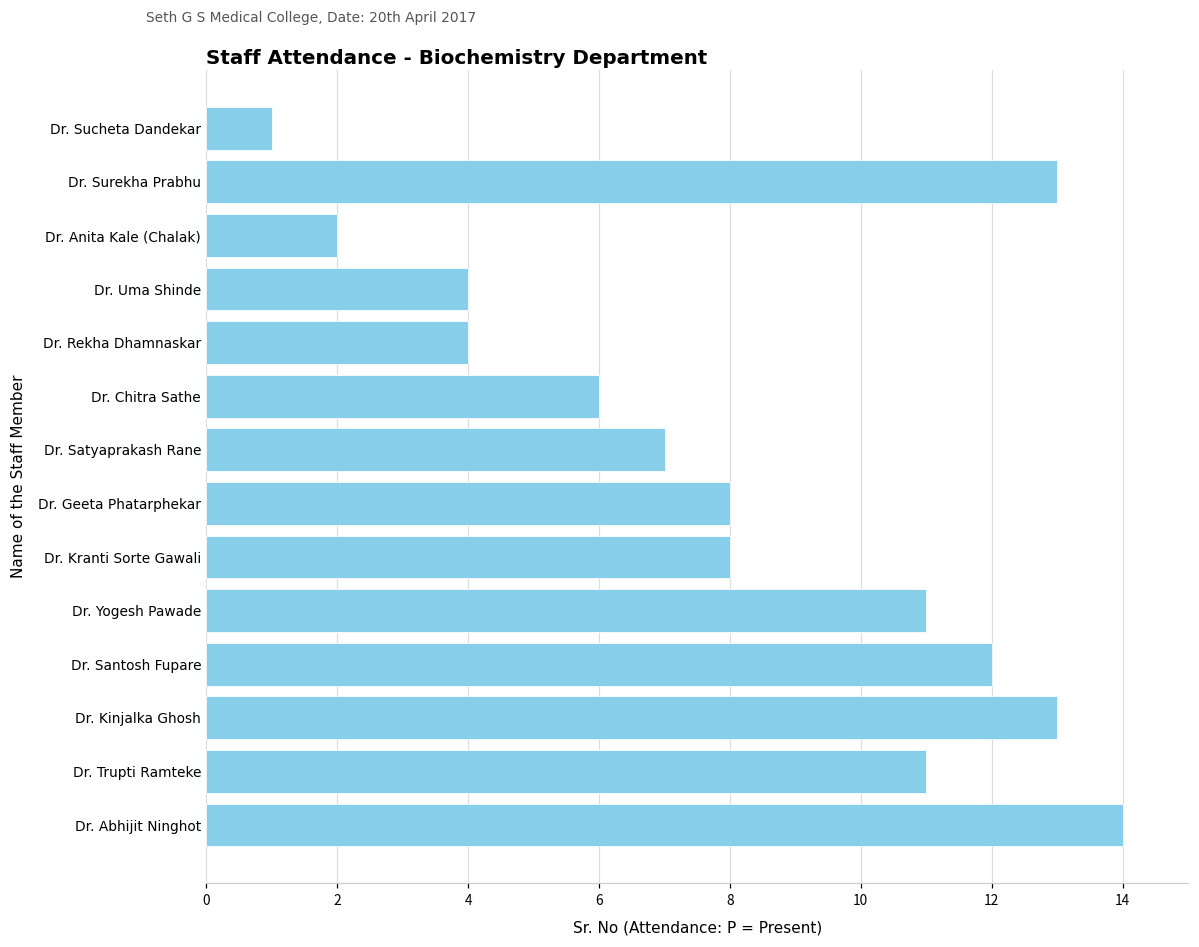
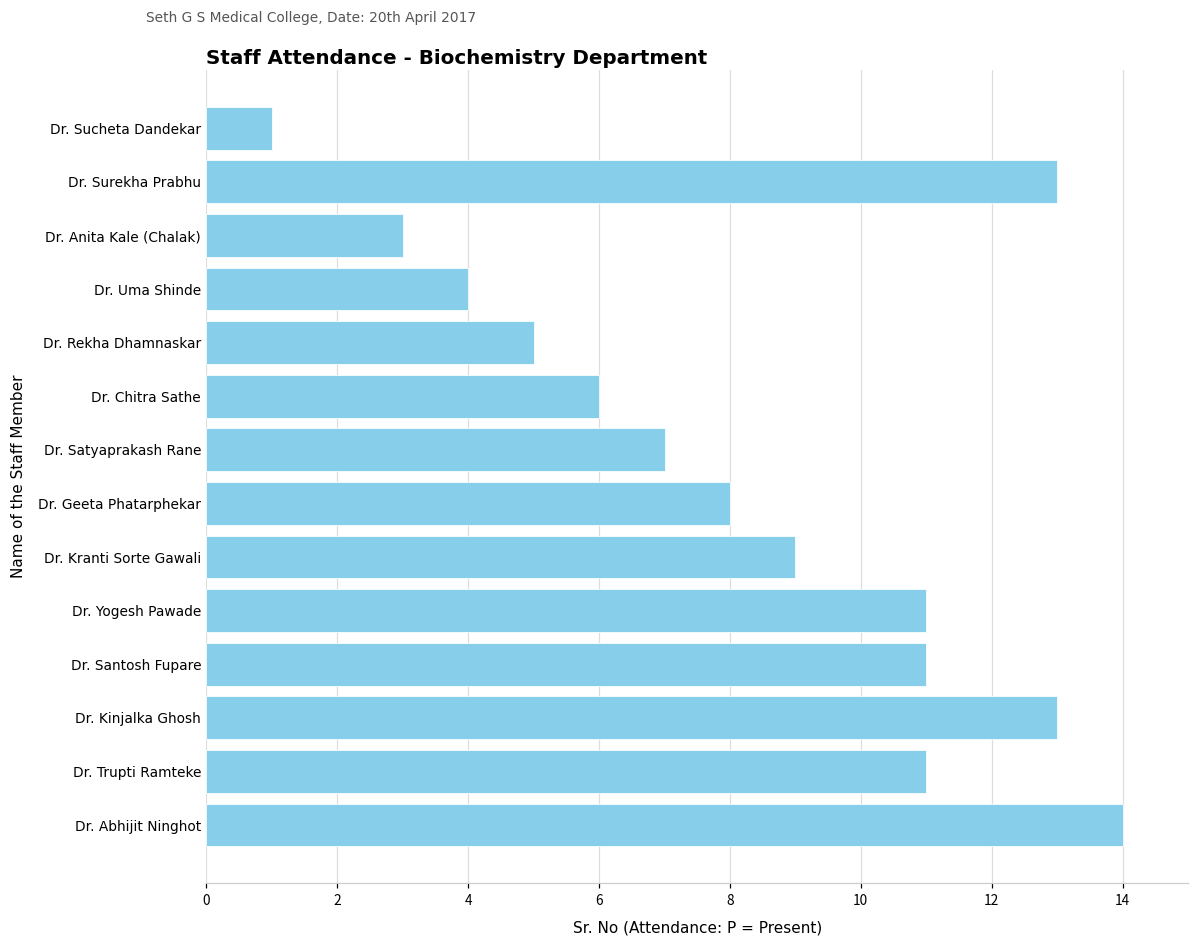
  {
    "Dr. Sucheta Dandekar": 1,
    "Dr. Surekha Prabhu": 13,
-   "Dr. Anita Kale (Chalak)": 2,
+   "Dr. Anita Kale (Chalak)": 3,
    "Dr. Uma Shinde": 4,
-   "Dr. Rekha Dhamnaskar": 4,
+   "Dr. Rekha Dhamnaskar": 5,
    "Dr. Chitra Sathe": 6,
    "Dr. Satyaprakash Rane": 7,
    "Dr. Geeta Phatarphekar": 8,
-   "Dr. Kranti Sorte Gawali": 8,
+   "Dr. Kranti Sorte Gawali": 9,
    "Dr. Yogesh Pawade": 11,
-   "Dr. Santosh Fupare": 12,
+   "Dr. Santosh Fupare": 11,
    "Dr. Kinjalka Ghosh": 13,
    "Dr. Trupti Ramteke": 11,
    "Dr. Abhijit Ninghot": 14
  }
